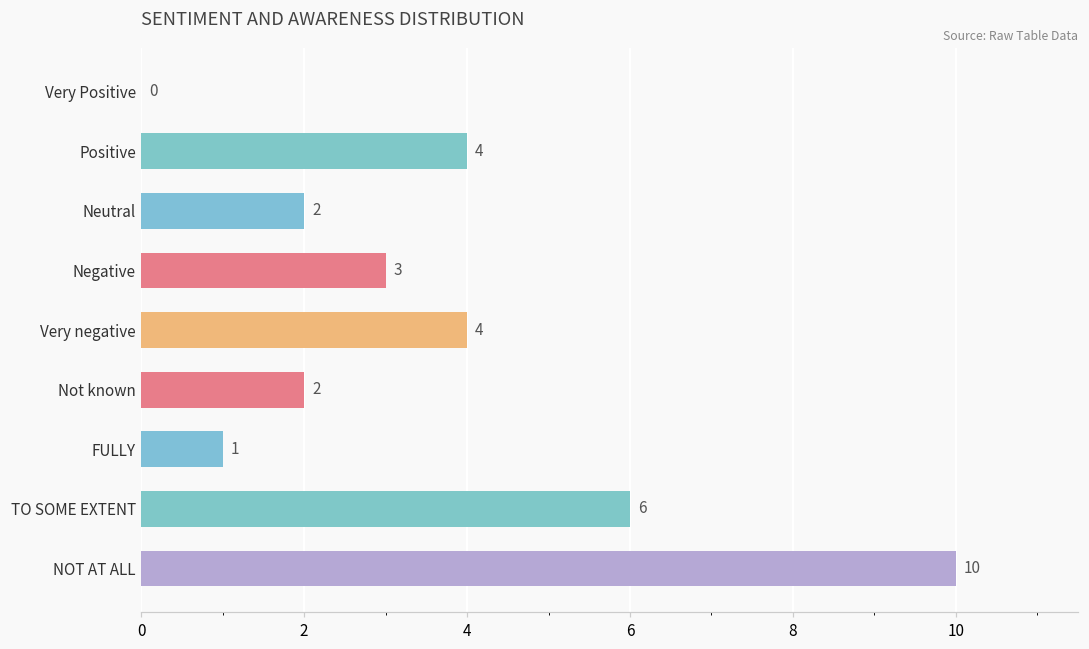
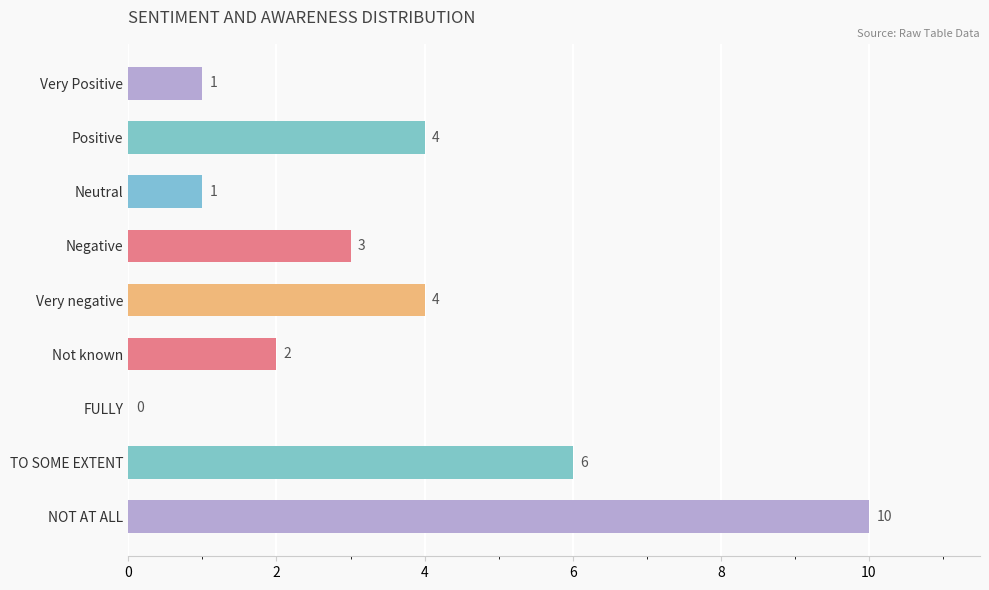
  {
-   "Very Positive": 0,
+   "Very Positive": 1,
    "Positive": 4,
-   "Neutral": 2,
+   "Neutral": 1,
    "Negative": 3,
    "Very negative": 4,
    "Not known": 2,
-   "FULLY": 1,
+   "FULLY": 0,
    "TO SOME EXTENT": 6,
    "NOT AT ALL": 10
  }
